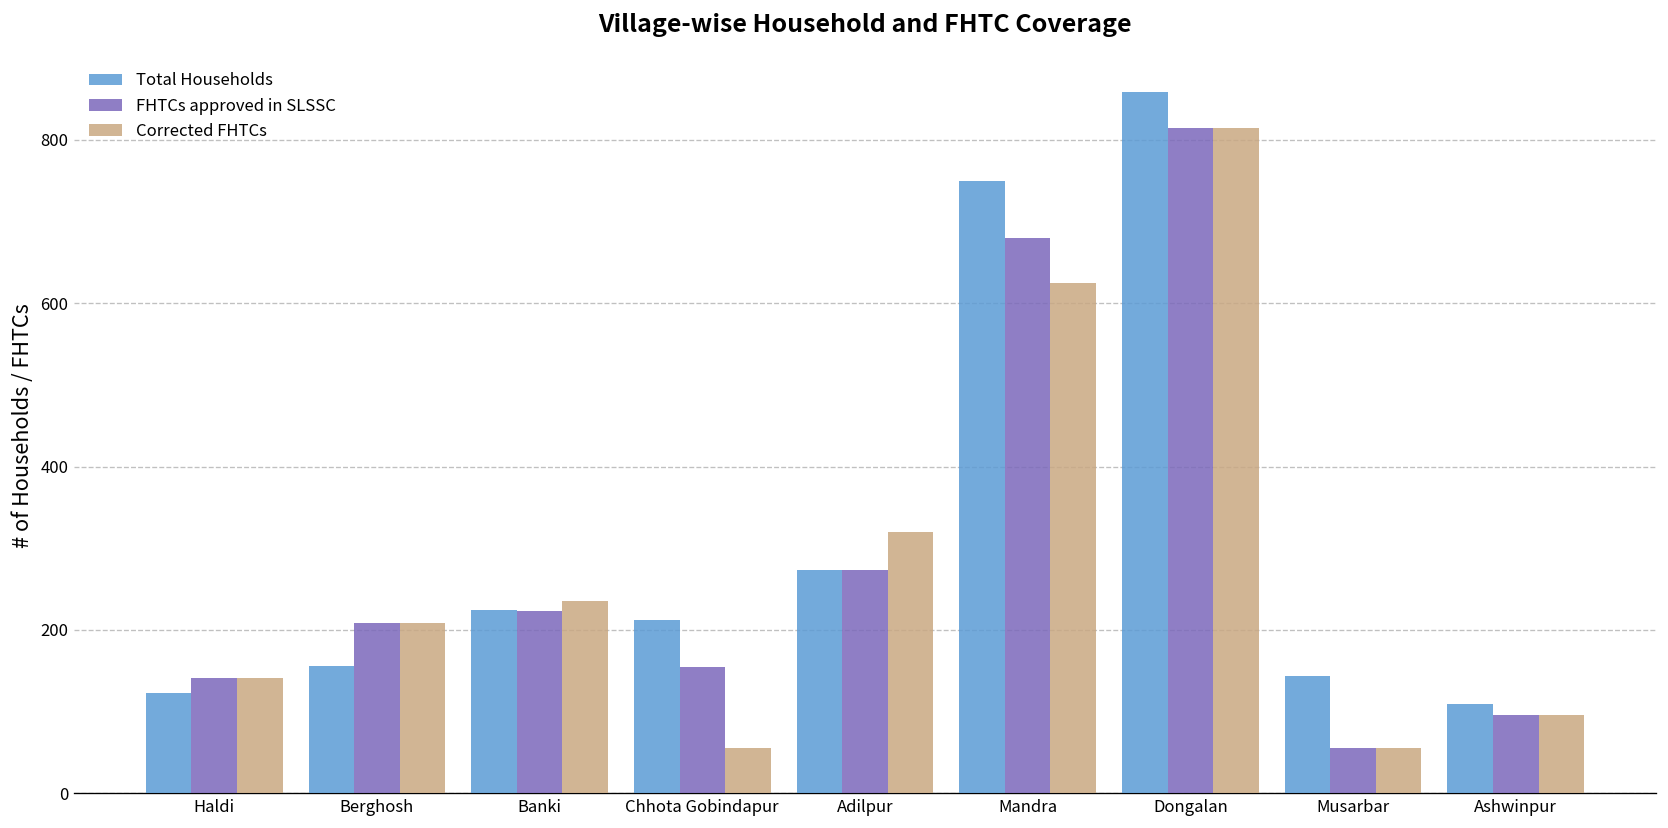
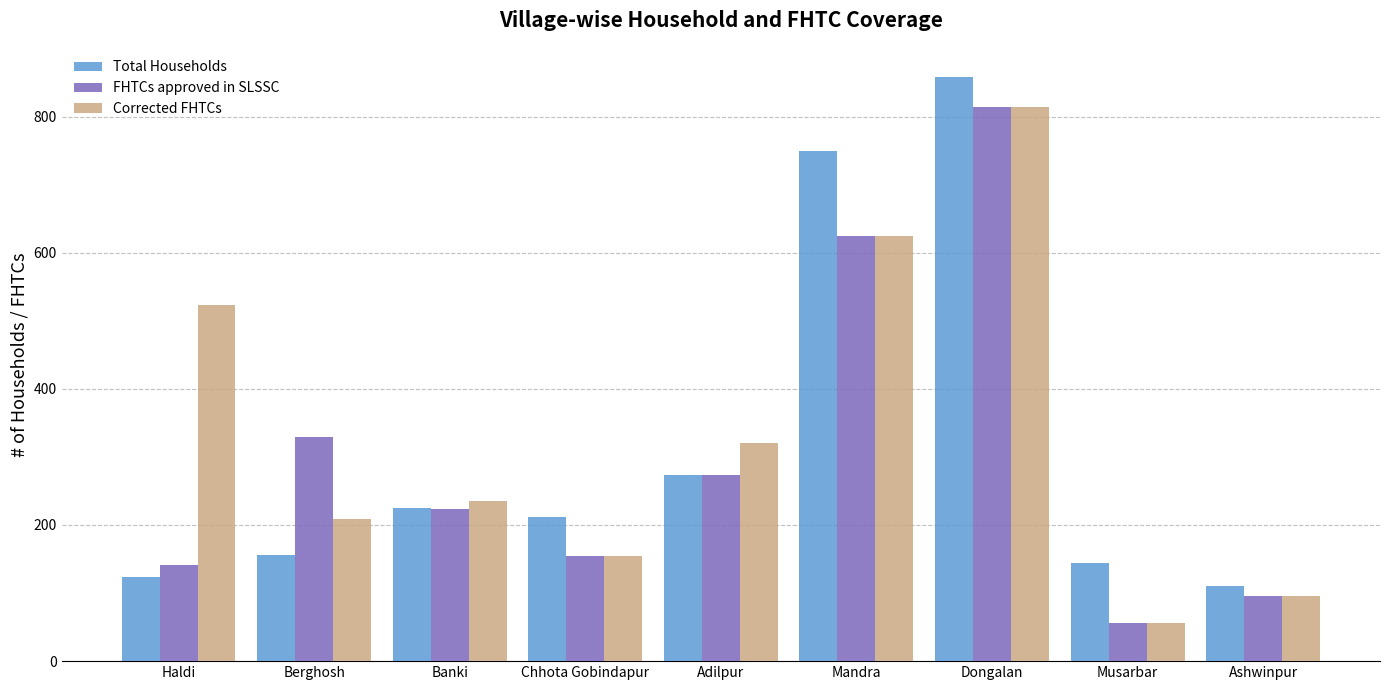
  {
    "Total Households": {
      "Haldi": 120,
      "Berghosh": 160,
      "Banki": 230,
      "Chhota Gobindapur": 210,
      "Adilpur": 270,
      "Mandra": 750,
      "Dongalan": 860,
      "Musarbar": 140,
      "Ashwinpur": 110
    },
    "FHTCs approved in SLSSC": {
      "Haldi": 140,
-     "Berghosh": 210,
+     "Berghosh": 330,
      "Banki": 220,
      "Chhota Gobindapur": 160,
      "Adilpur": 270,
-     "Mandra": 680,
+     "Mandra": 630,
      "Dongalan": 810,
      "Musarbar": 60,
      "Ashwinpur": 100
    },
    "Corrected FHTCs": {
-     "Haldi": 140,
+     "Haldi": 520,
      "Berghosh": 210,
      "Banki": 240,
-     "Chhota Gobindapur": 60,
+     "Chhota Gobindapur": 160,
      "Adilpur": 320,
      "Mandra": 630,
      "Dongalan": 810,
      "Musarbar": 60,
      "Ashwinpur": 100
    }
  }
